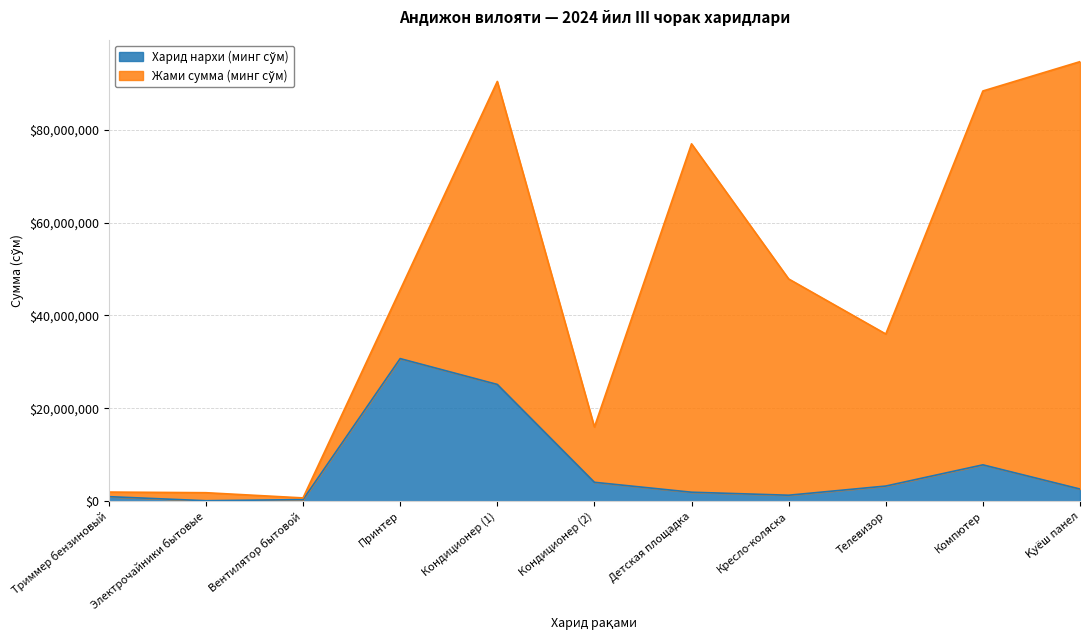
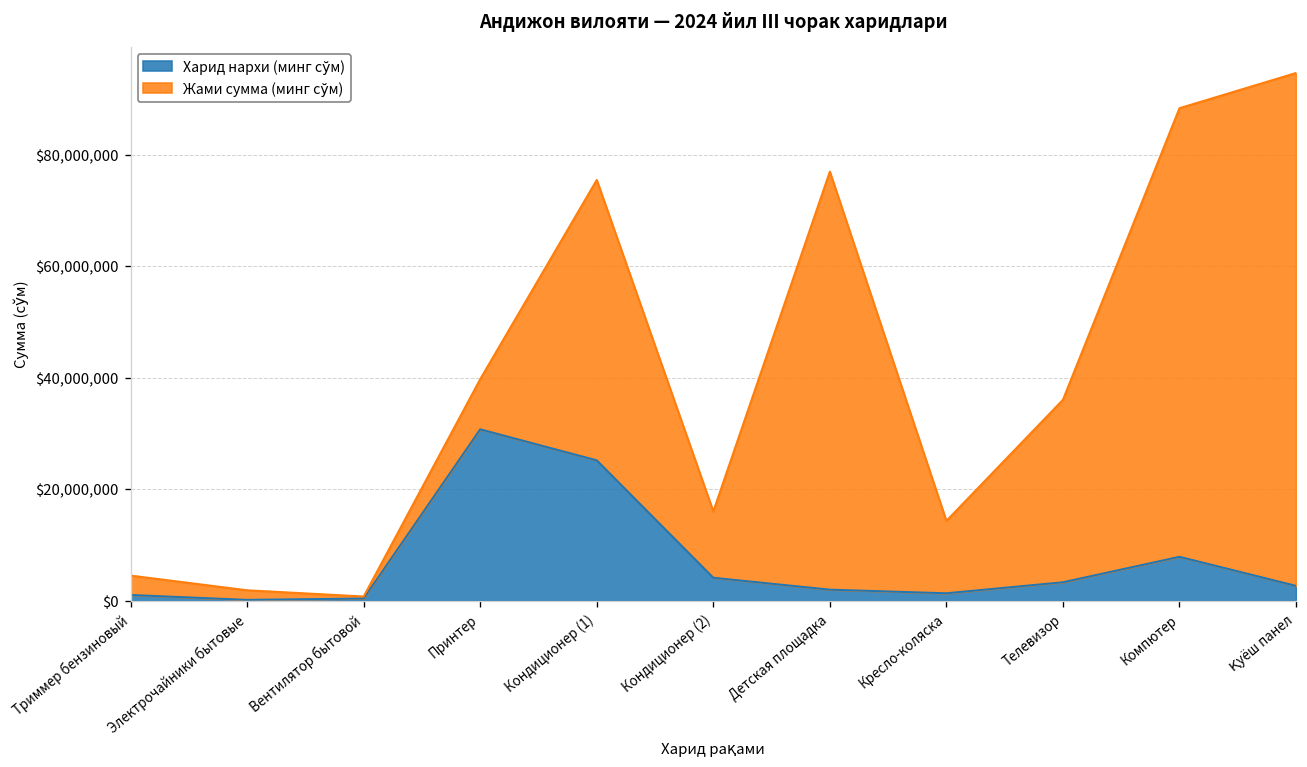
  {
    "Харид нархи (минг сўм)": {
      "Триммер бензиновый": "$1,000,000",
      "Электрочайники бытовые": "$0",
      "Принтер": "$31,000,000",
      "Кондиционер (1)": "$25,000,000",
      "Кондиционер (2)": "$4,000,000",
      "Детская площадка": "$2,000,000",
      "Кресло-коляска": "$1,000,000",
      "Телевизор": "$3,000,000",
      "Компютер": "$8,000,000",
      "Қуёш панел": "$3,000,000"
    },
    "Жами сумма (минг сўм)": {
-     "Триммер бензиновый": "$1,000,000",
+     "Триммер бензиновый": "$3,000,000",
      "Электрочайники бытовые": "$2,000,000",
-     "Принтер": "$15,000,000",
-     "Кондиционер (1)": "$65,000,000",
+     "Принтер": "$9,000,000",
+     "Кондиционер (1)": "$50,000,000",
      "Кондиционер (2)": "$12,000,000",
      "Детская площадка": "$75,000,000",
-     "Кресло-коляска": "$47,000,000",
+     "Кресло-коляска": "$13,000,000",
      "Телевизор": "$33,000,000",
      "Компютер": "$80,000,000",
      "Қуёш панел": "$92,000,000"
    }
  }
